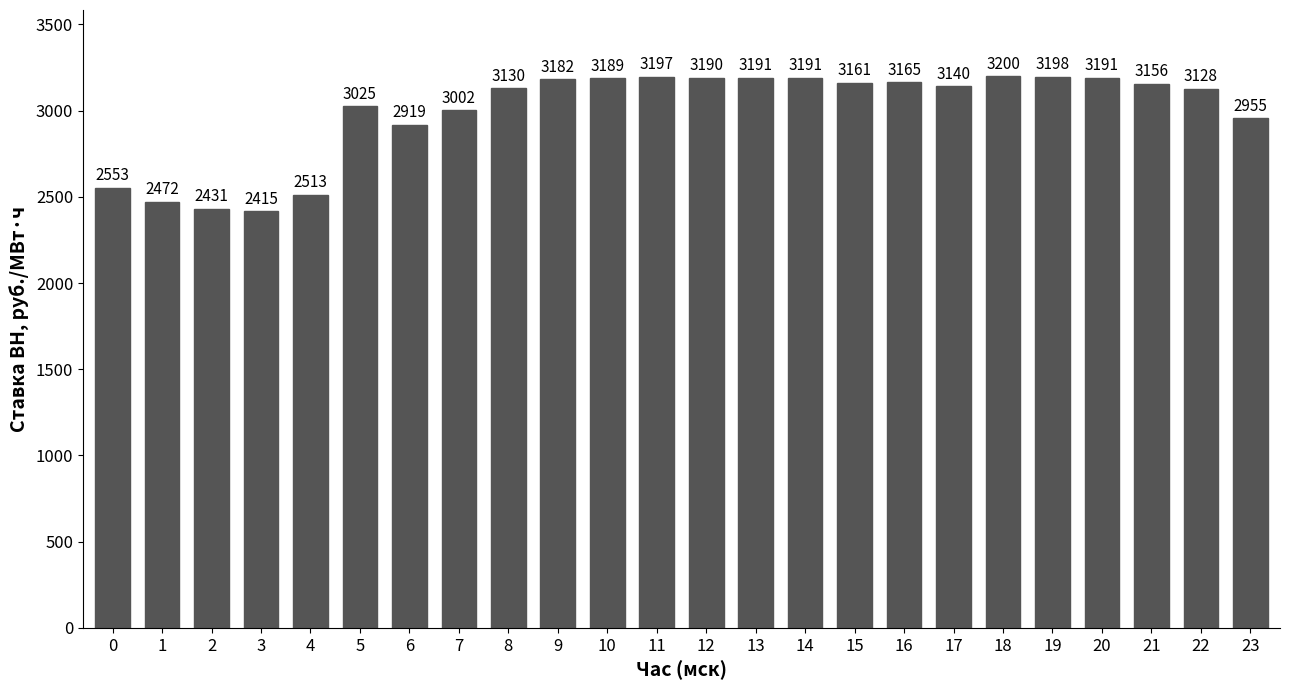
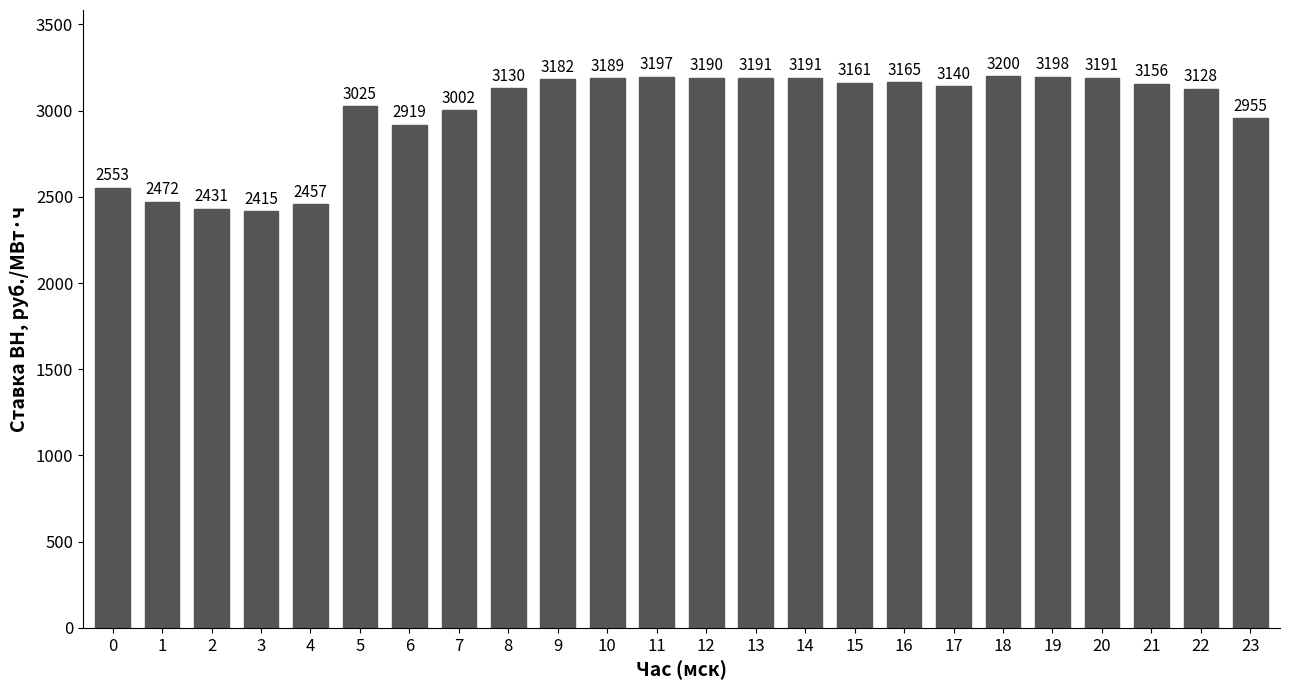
  {
    "0": 2553,
    "1": 2472,
    "2": 2431,
    "3": 2415,
-   "4": 2513,
+   "4": 2457,
    "5": 3025,
    "6": 2919,
    "7": 3002,
    "8": 3130,
    "9": 3182,
    "10": 3189,
    "11": 3197,
    "12": 3190,
    "13": 3191,
    "14": 3191,
    "15": 3161,
    "16": 3165,
    "17": 3140,
    "18": 3200,
    "19": 3198,
    "20": 3191,
    "21": 3156,
    "22": 3128,
    "23": 2955
  }
